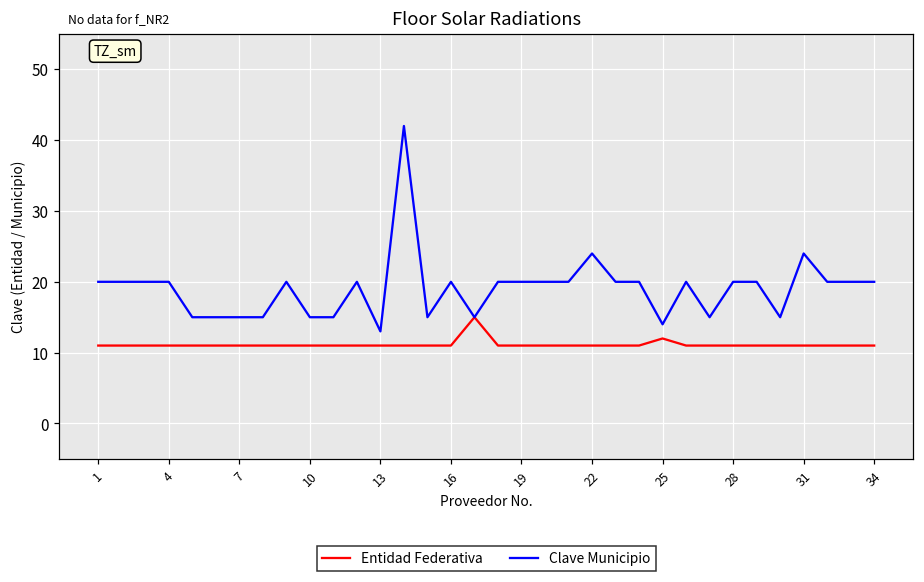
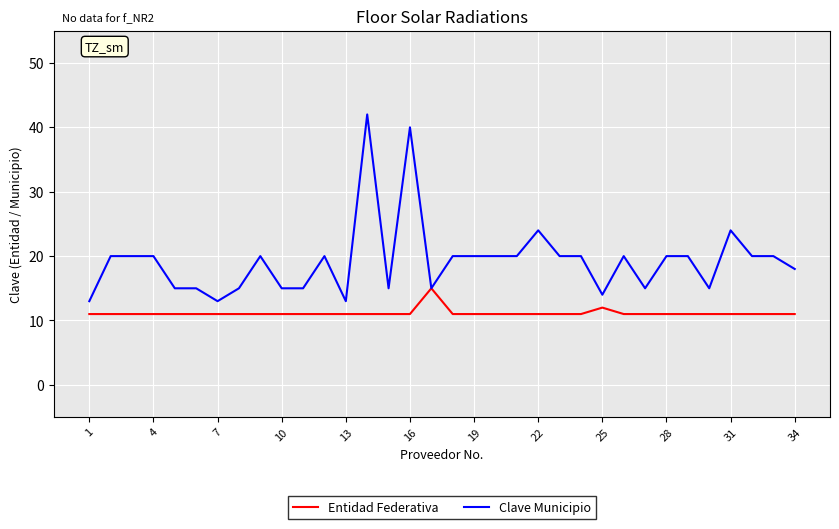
  {
    "Entidad Federativa": {
      "1": 11,
      "4": 11,
      "7": 11,
      "10": 11,
      "13": 11,
      "16": 11,
      "19": 11,
      "22": 11,
      "25": 12,
      "28": 11,
      "31": 11,
      "34": 11
    },
    "Clave Municipio": {
-     "1": 20,
+     "1": 13,
      "4": 20,
-     "7": 15,
+     "7": 13,
      "10": 15,
      "13": 13,
-     "16": 20,
+     "16": 40,
      "19": 20,
      "22": 24,
      "25": 14,
      "28": 20,
      "31": 24,
-     "34": 20
+     "34": 18
    }
  }
